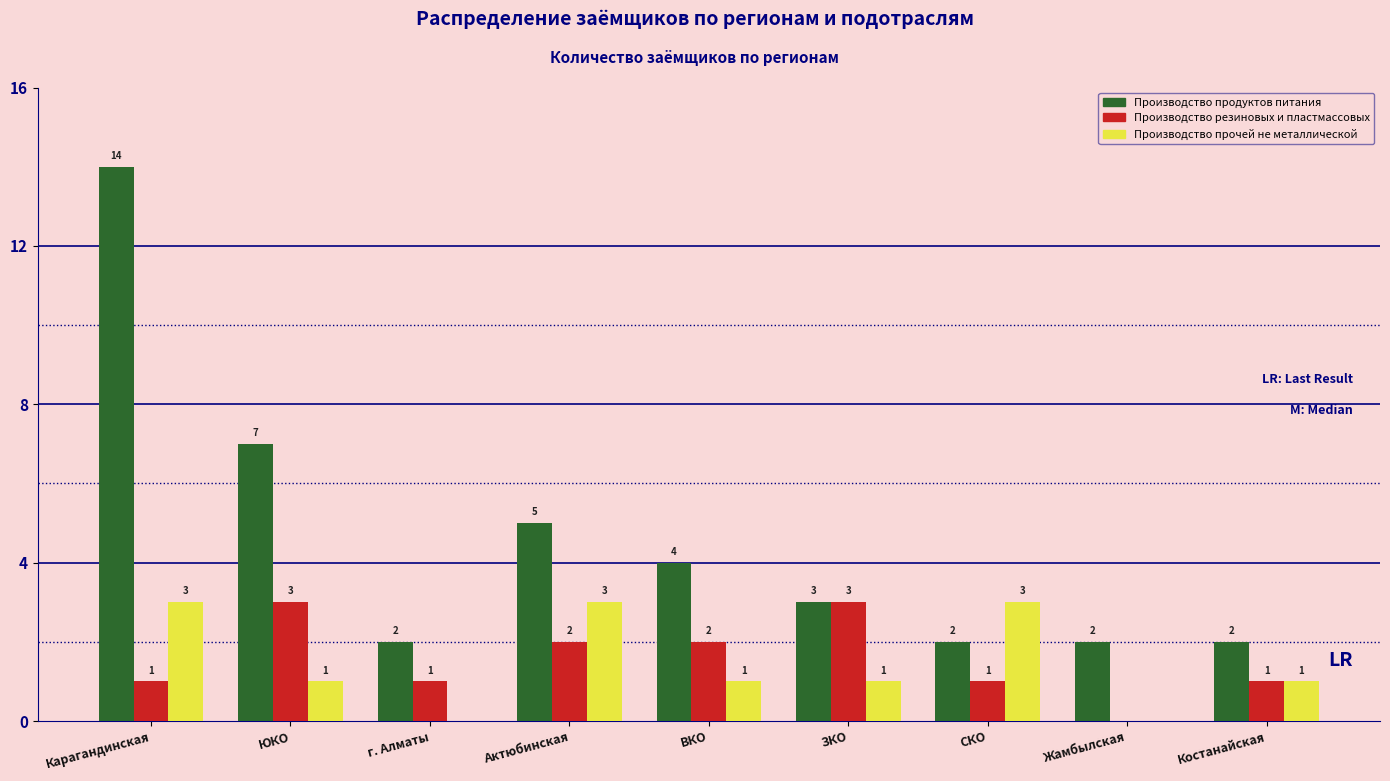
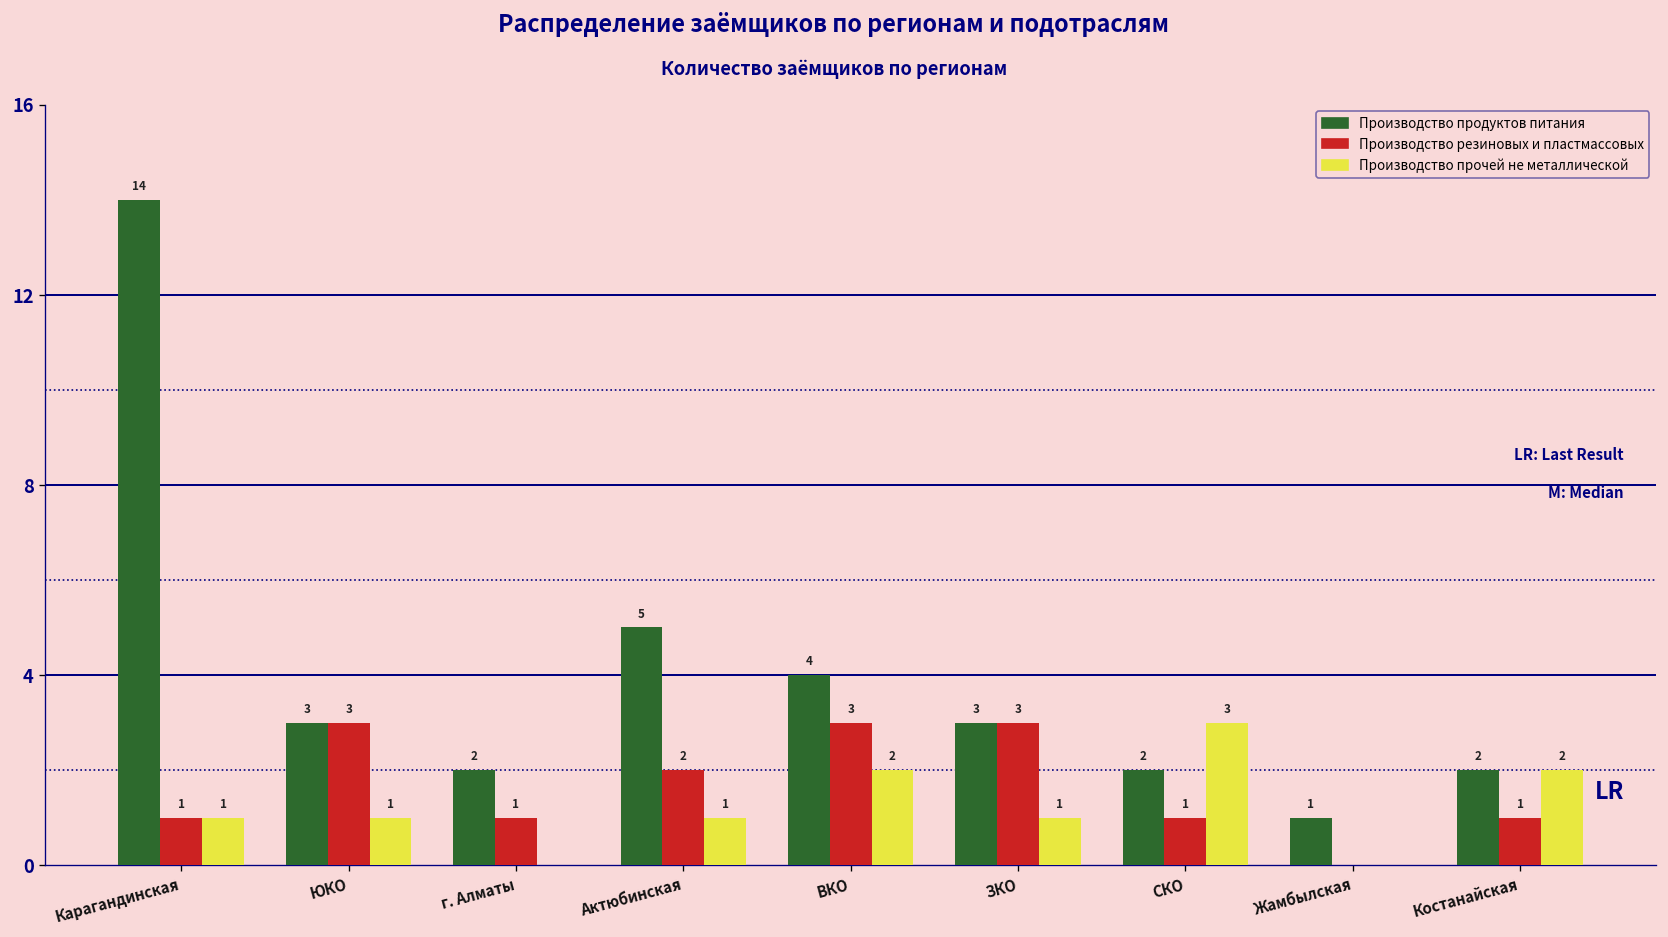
  {
    "Производство продуктов питания": {
      "Карагандинская": 14,
-     "ЮКО": 7,
+     "ЮКО": 3,
      "г. Алматы": 2,
      "Актюбинская": 5,
      "ВКО": 4,
      "ЗКО": 3,
      "СКО": 2,
-     "Жамбылская": 2,
+     "Жамбылская": 1,
      "Костанайская": 2
    },
    "Производство резиновых и пластмассовых": {
      "Карагандинская": 1,
      "ЮКО": 3,
      "г. Алматы": 1,
      "Актюбинская": 2,
-     "ВКО": 2,
+     "ВКО": 3,
      "ЗКО": 3,
      "СКО": 1,
      "Костанайская": 1
    },
    "Производство прочей не металлической": {
-     "Карагандинская": 3,
+     "Карагандинская": 1,
      "ЮКО": 1,
-     "Актюбинская": 3,
-     "ВКО": 1,
+     "Актюбинская": 1,
+     "ВКО": 2,
      "ЗКО": 1,
      "СКО": 3,
-     "Костанайская": 1
+     "Костанайская": 2
    }
  }
